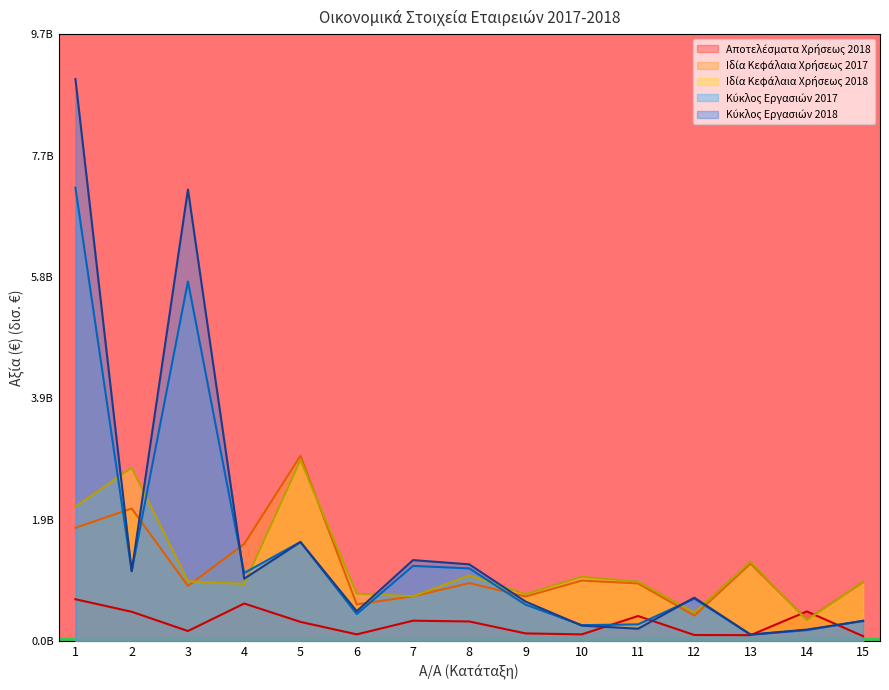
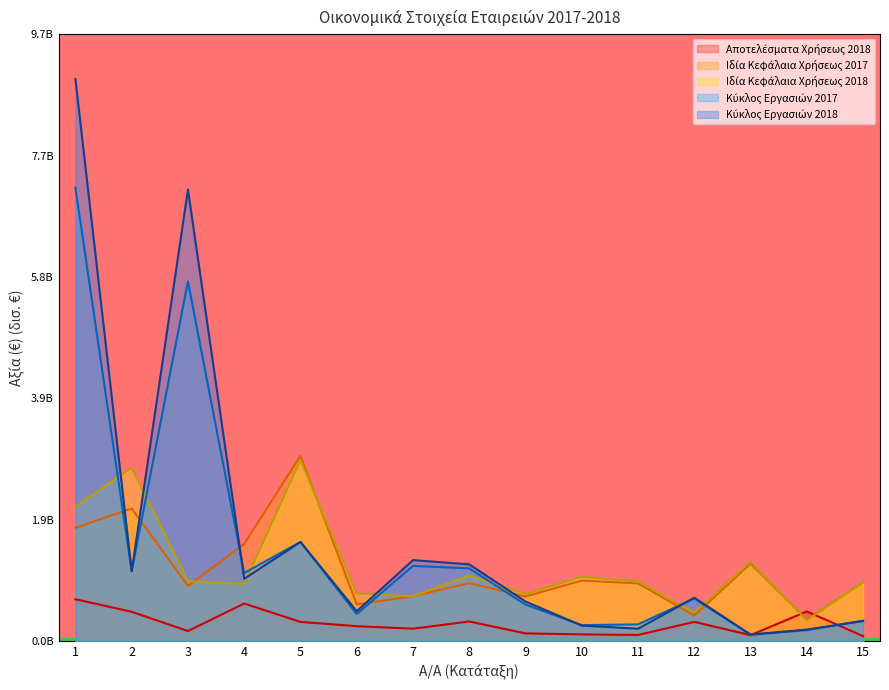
  {
    "Αποτελέσματα Χρήσεως 2018": {
      "1": 700000000,
      "2": 500000000,
      "3": 200000000,
      "4": 600000000,
      "5": 300000000,
-     "6": 100000000,
-     "7": 300000000,
+     "6": 200000000,
+     "7": 200000000,
      "8": 300000000,
      "9": 100000000,
      "10": 100000000,
-     "11": 400000000,
-     "12": 100000000,
+     "11": 100000000,
+     "12": 300000000,
      "14": 500000000,
      "15": 100000000
    }
  }
